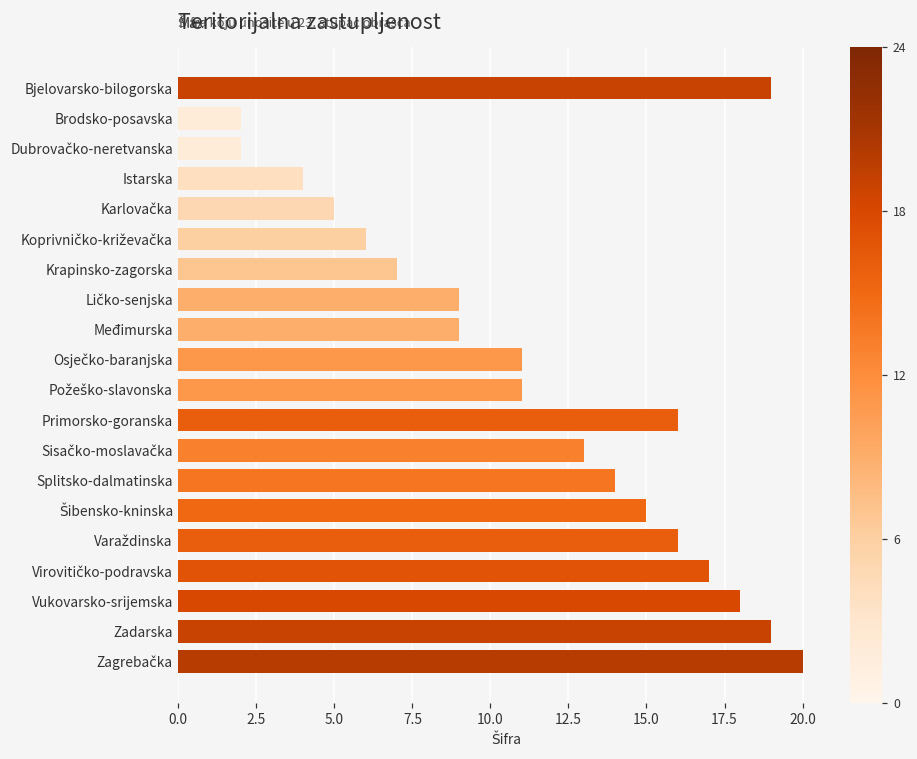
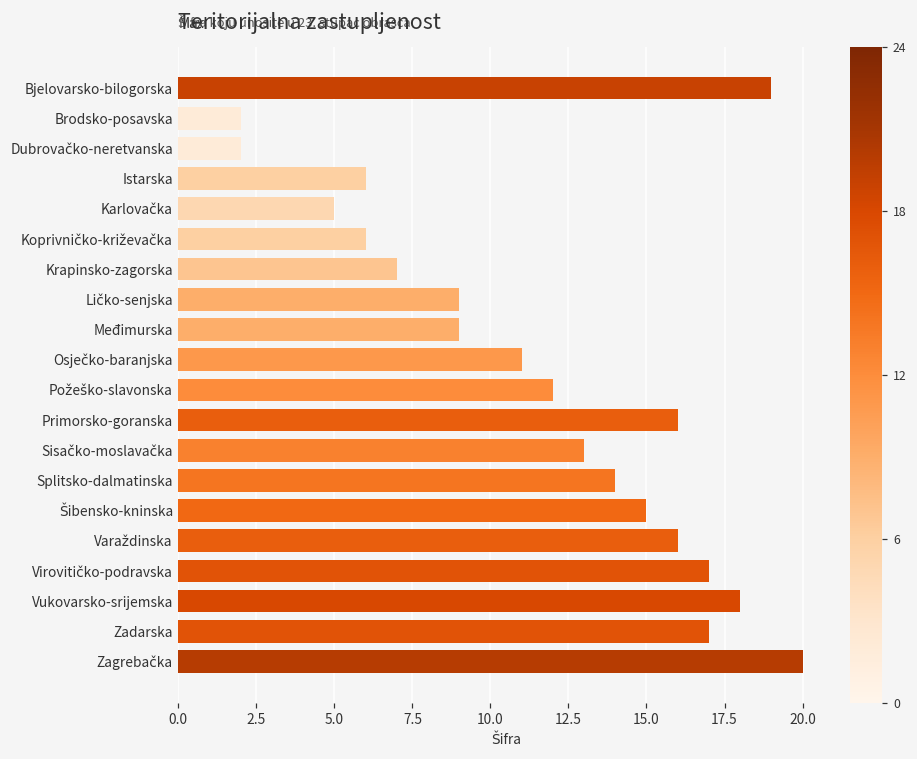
  {
    "Bjelovarsko-bilogorska": 19,
    "Brodsko-posavska": 2,
    "Dubrovačko-neretvanska": 2,
-   "Istarska": 4,
+   "Istarska": 6,
    "Karlovačka": 5,
    "Koprivničko-križevačka": 6,
    "Krapinsko-zagorska": 7,
    "Ličko-senjska": 9,
    "Međimurska": 9,
    "Osječko-baranjska": 11,
-   "Požeško-slavonska": 11,
+   "Požeško-slavonska": 12,
    "Primorsko-goranska": 16,
    "Sisačko-moslavačka": 13,
    "Splitsko-dalmatinska": 14,
    "Šibensko-kninska": 15,
    "Varaždinska": 16,
    "Virovitičko-podravska": 17,
    "Vukovarsko-srijemska": 18,
-   "Zadarska": 19,
+   "Zadarska": 17,
    "Zagrebačka": 20
  }
